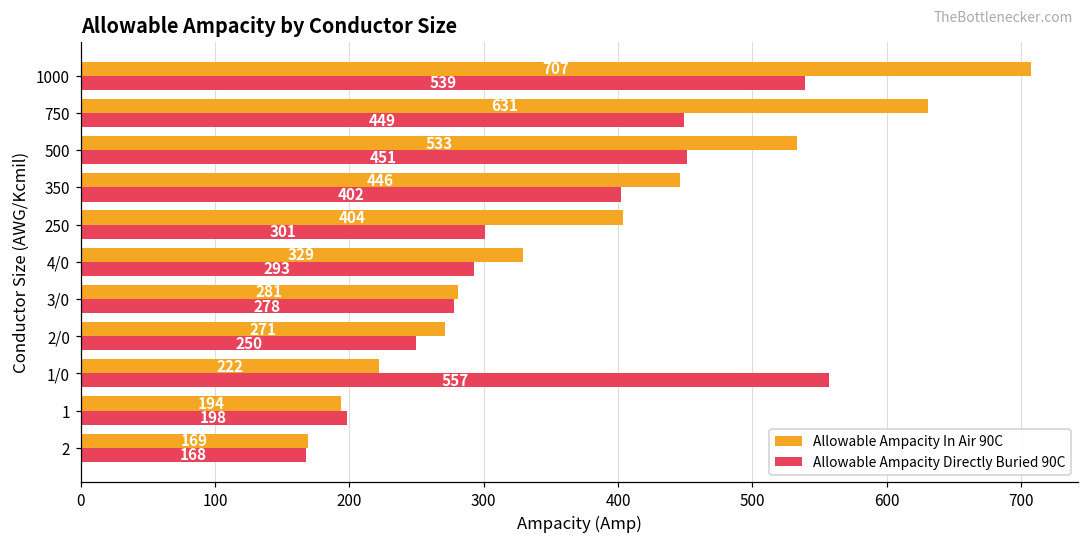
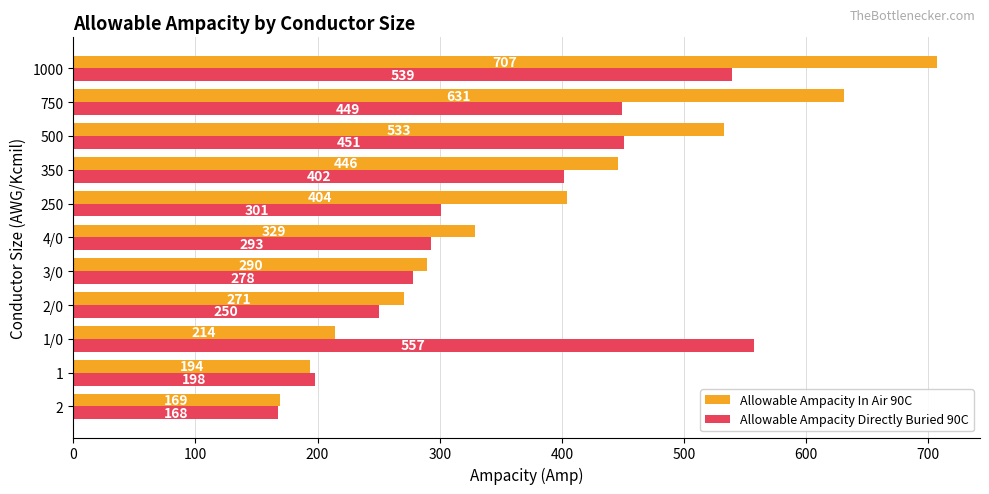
  {
    "Allowable Ampacity In Air 90C": {
      "1000": 707,
      "750": 631,
      "500": 533,
      "350": 446,
      "250": 404,
      "4/0": 329,
-     "3/0": 281,
+     "3/0": 290,
      "2/0": 271,
-     "1/0": 222,
+     "1/0": 214,
      "1": 194,
      "2": 169
    },
    "Allowable Ampacity Directly Buried 90C": {
      "1000": 539,
      "750": 449,
      "500": 451,
      "350": 402,
      "250": 301,
      "4/0": 293,
      "3/0": 278,
      "2/0": 250,
      "1/0": 557,
      "1": 198,
      "2": 168
    }
  }
